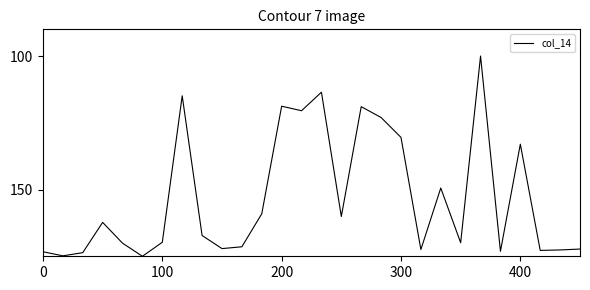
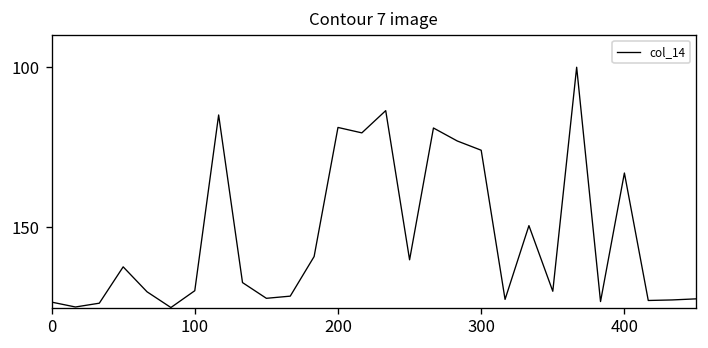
  {
    "0": 173,
    "100": 170,
    "200": 119,
-   "300": 130,
+   "300": 126,
    "400": 133
  }
